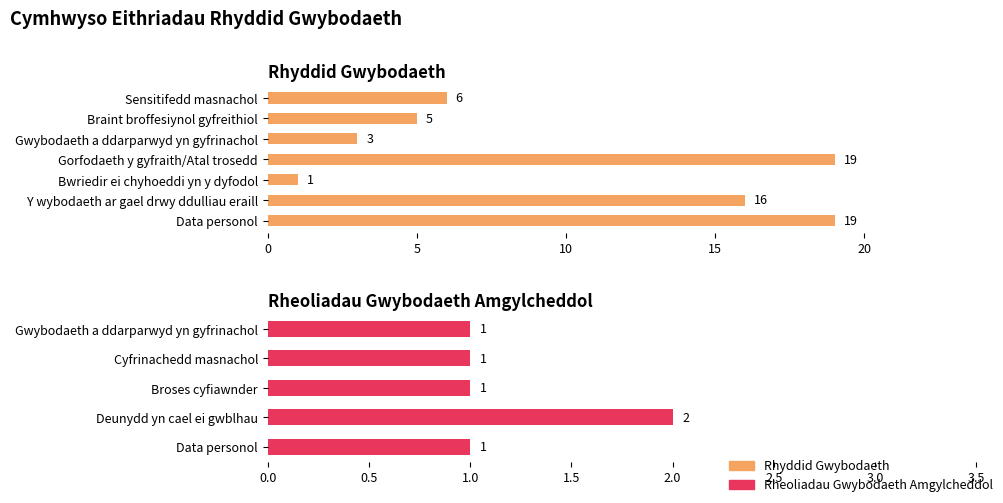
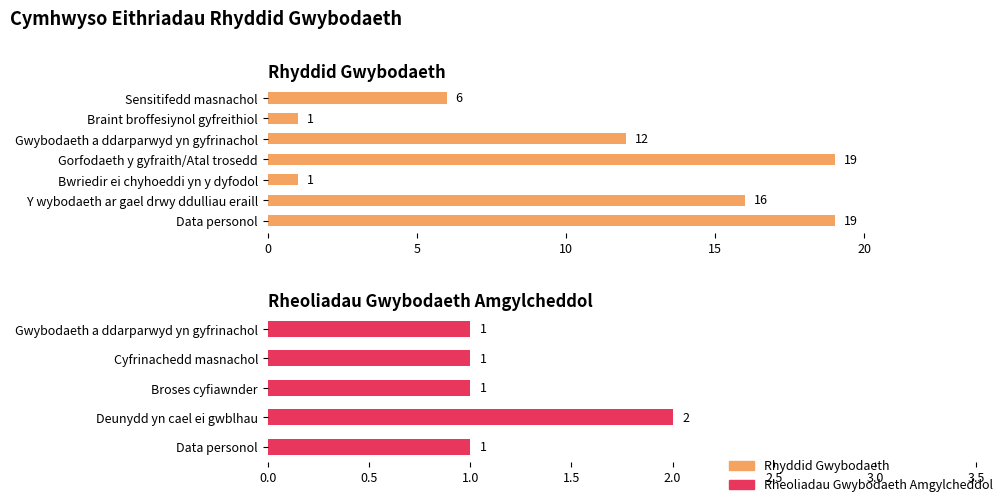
  {
    "Rhyddid Gwybodaeth": {
      "Sensitifedd masnachol": 6,
-     "Braint broffesiynol gyfreithiol": 5,
-     "Gwybodaeth a ddarparwyd yn gyfrinachol": 3,
+     "Braint broffesiynol gyfreithiol": 1,
+     "Gwybodaeth a ddarparwyd yn gyfrinachol": 12,
      "Gorfodaeth y gyfraith/Atal trosedd": 19,
      "Bwriedir ei chyhoeddi yn y dyfodol": 1,
      "Y wybodaeth ar gael drwy ddulliau eraill": 16,
      "Data personol": 19
    },
    "Rheoliadau Gwybodaeth Amgylcheddol": {
      "Gwybodaeth a ddarparwyd yn gyfrinachol": 1,
      "Cyfrinachedd masnachol": 1,
      "Broses cyfiawnder": 1,
      "Deunydd yn cael ei gwblhau": 2,
      "Data personol": 1
    }
  }
